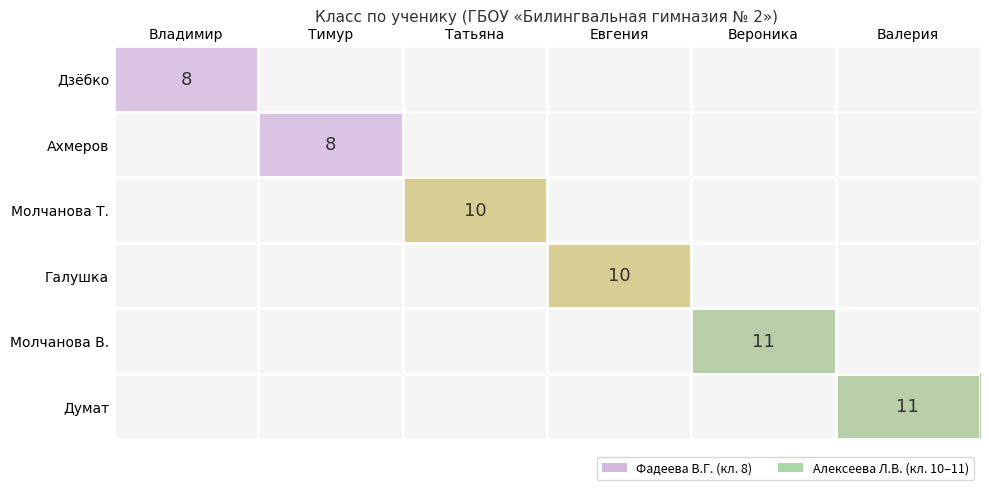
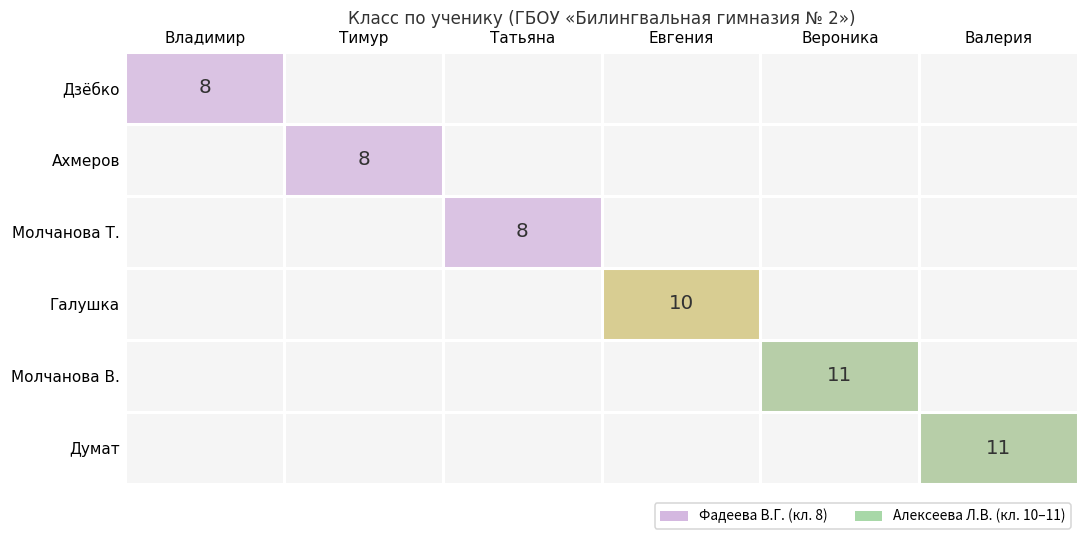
  {
    "Дзёбко": {
      "Владимир": 8
    },
    "Ахмеров": {
      "Тимур": 8
    },
    "Молчанова Т.": {
-     "Татьяна": 10
+     "Татьяна": 8
    },
    "Галушка": {
      "Евгения": 10
    },
    "Молчанова В.": {
      "Вероника": 11
    },
    "Думат": {
      "Валерия": 11
    }
  }
